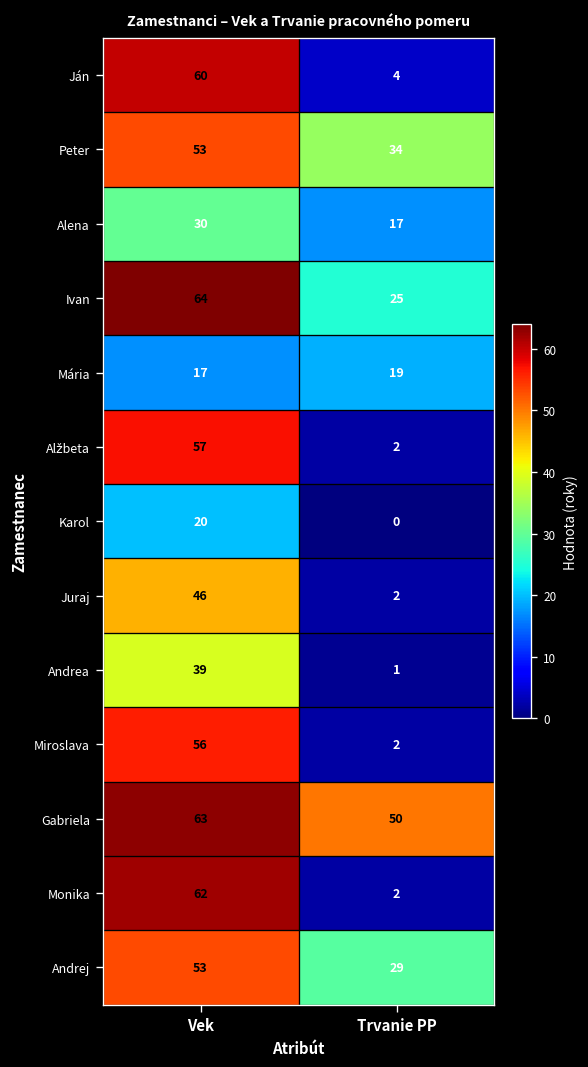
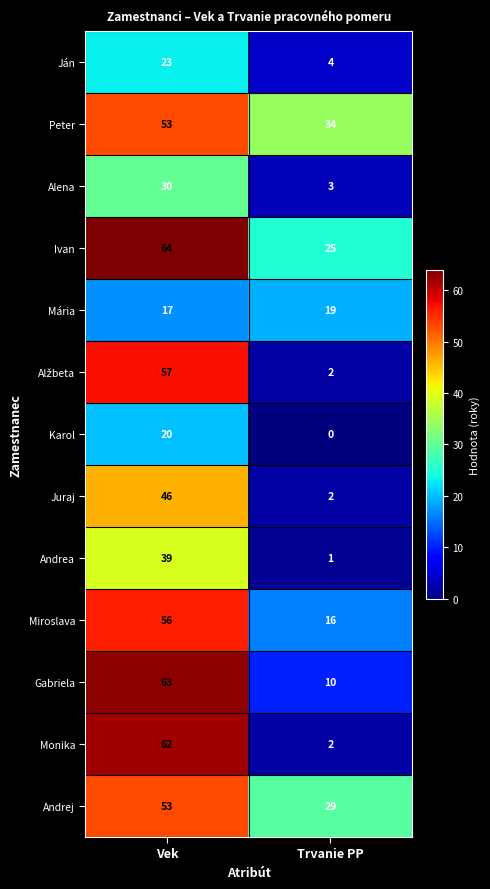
  {
    "Ján": {
-     "Vek": 60,
+     "Vek": 23,
      "Trvanie PP": 4
    },
    "Peter": {
      "Vek": 53,
      "Trvanie PP": 34
    },
    "Alena": {
      "Vek": 30,
-     "Trvanie PP": 17
+     "Trvanie PP": 3
    },
    "Ivan": {
      "Vek": 64,
      "Trvanie PP": 25
    },
    "Mária": {
      "Vek": 17,
      "Trvanie PP": 19
    },
    "Alžbeta": {
      "Vek": 57,
      "Trvanie PP": 2
    },
    "Karol": {
      "Vek": 20,
      "Trvanie PP": 0
    },
    "Juraj": {
      "Vek": 46,
      "Trvanie PP": 2
    },
    "Andrea": {
      "Vek": 39,
      "Trvanie PP": 1
    },
    "Miroslava": {
      "Vek": 56,
-     "Trvanie PP": 2
+     "Trvanie PP": 16
    },
    "Gabriela": {
      "Vek": 63,
-     "Trvanie PP": 50
+     "Trvanie PP": 10
    },
    "Monika": {
      "Vek": 62,
      "Trvanie PP": 2
    },
    "Andrej": {
      "Vek": 53,
      "Trvanie PP": 29
    }
  }
